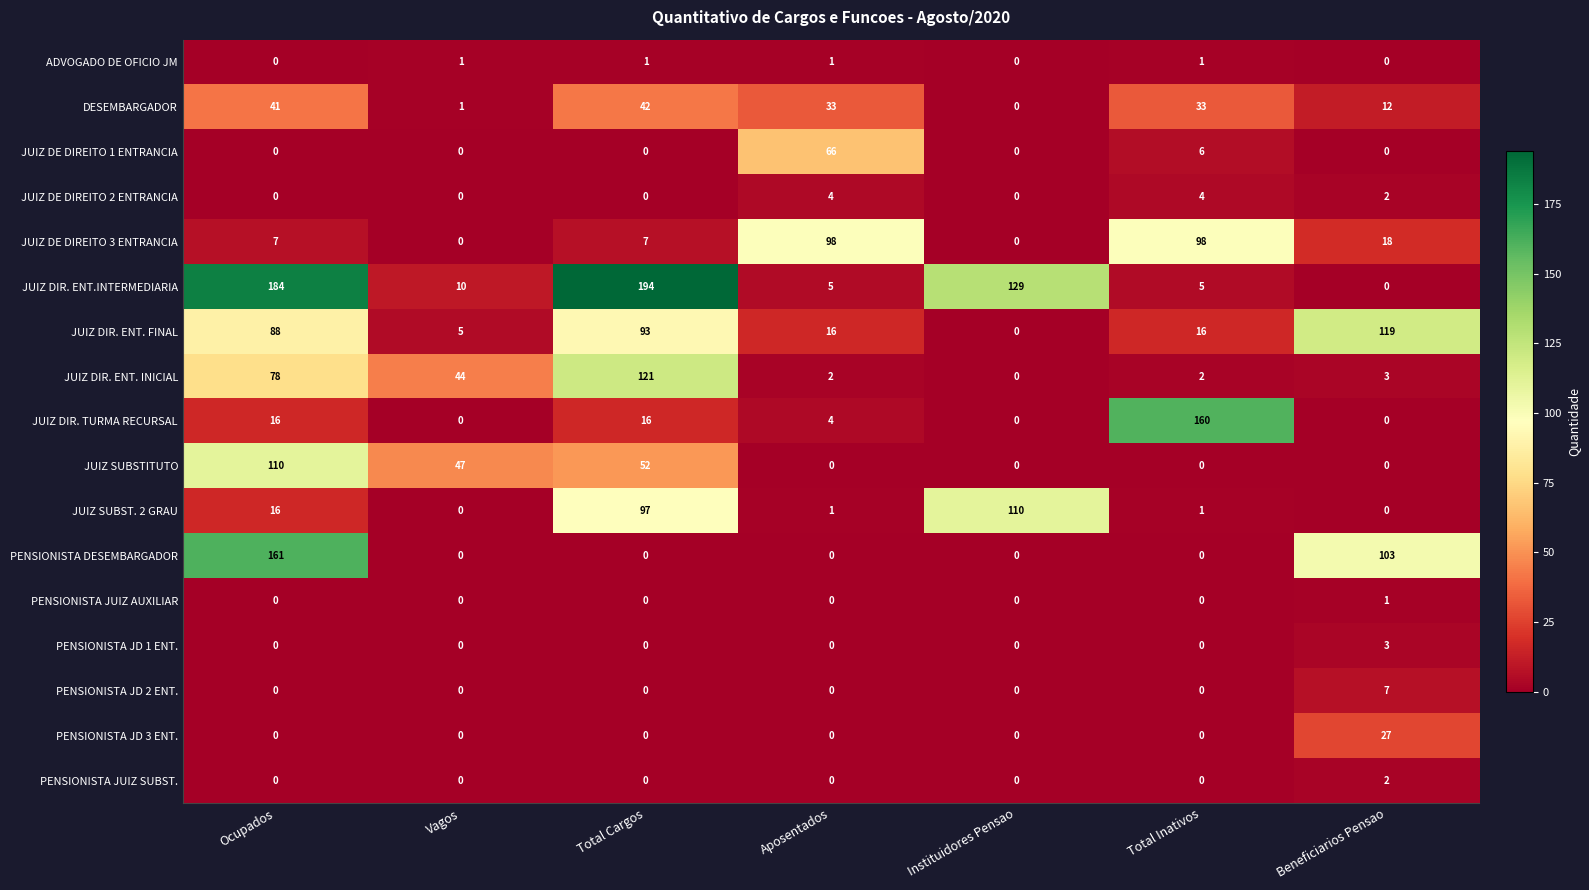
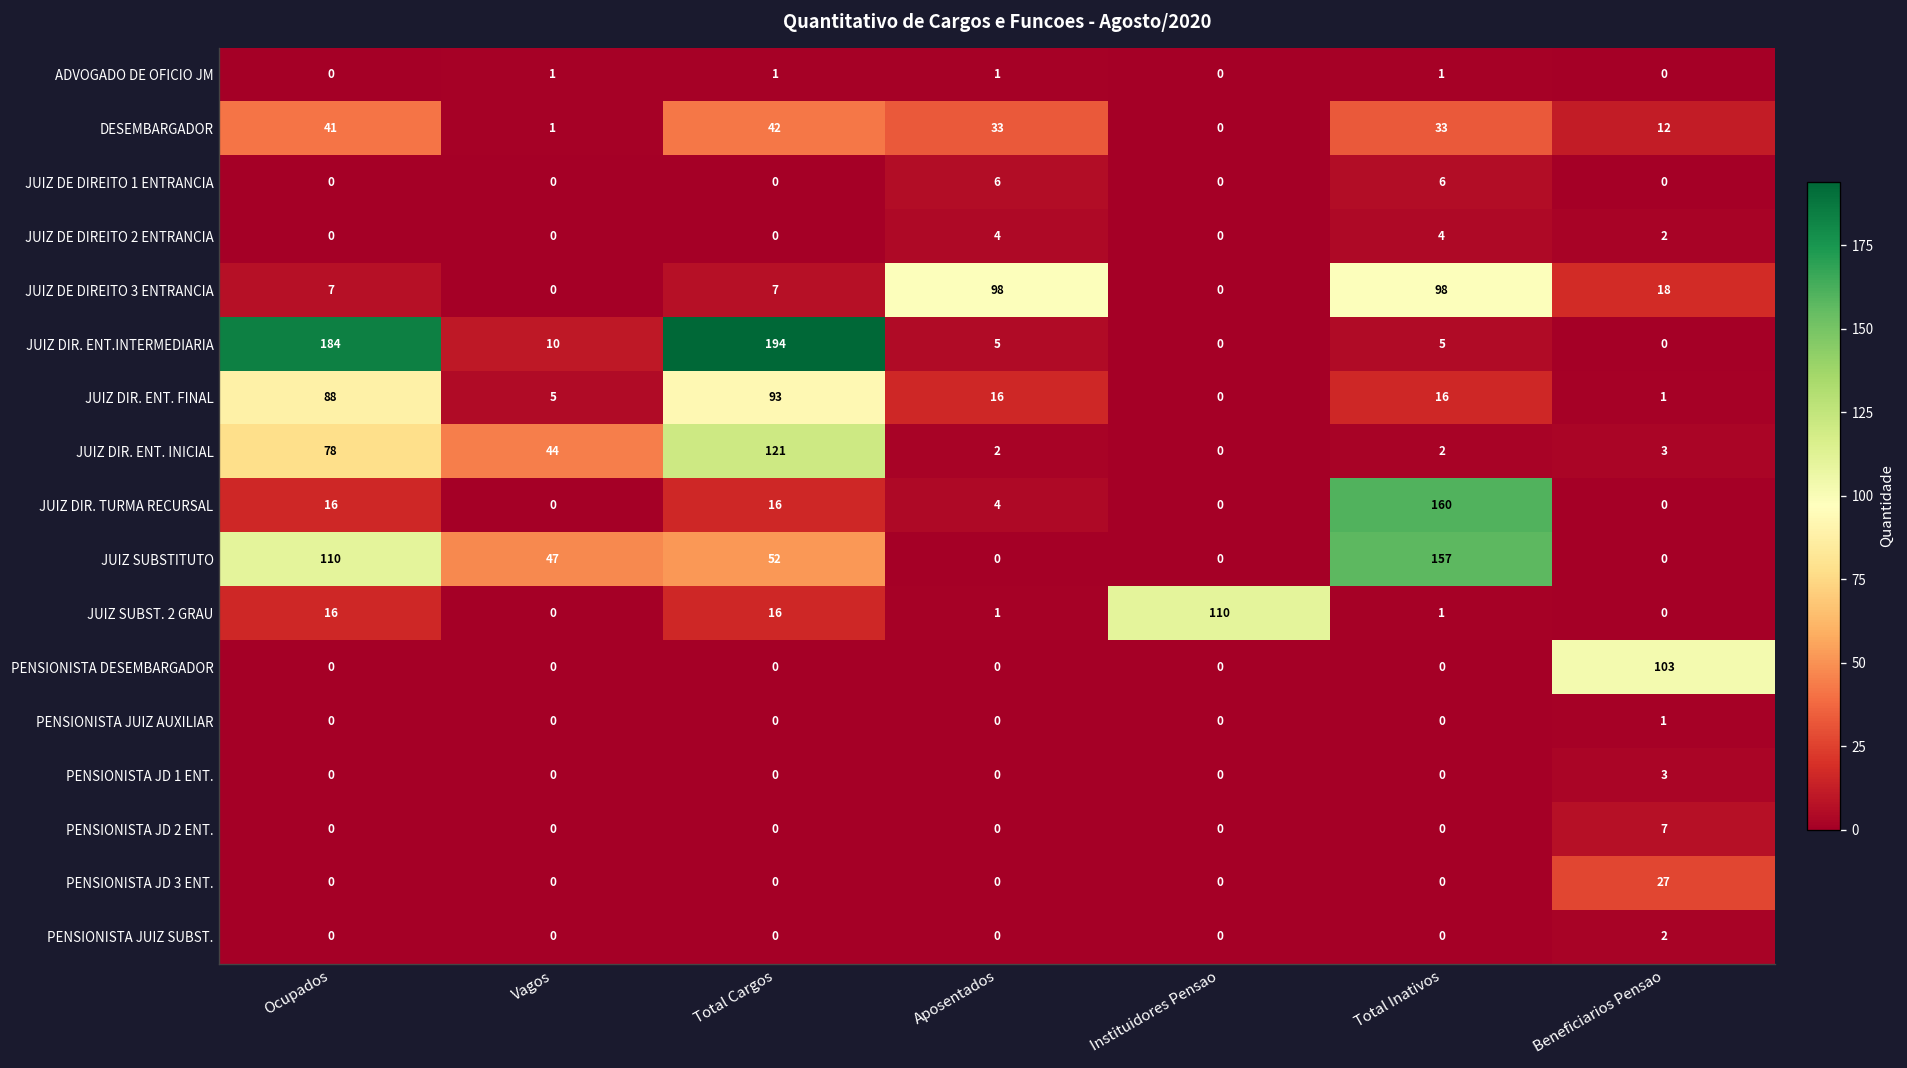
  {
    "ADVOGADO DE OFICIO JM": {
      "Ocupados": 0,
      "Vagos": 1,
      "Total Cargos": 1,
      "Aposentados": 1,
      "Instituidores Pensao": 0,
      "Total Inativos": 1,
      "Beneficiarios Pensao": 0
    },
    "DESEMBARGADOR": {
      "Ocupados": 41,
      "Vagos": 1,
      "Total Cargos": 42,
      "Aposentados": 33,
      "Instituidores Pensao": 0,
      "Total Inativos": 33,
      "Beneficiarios Pensao": 12
    },
    "JUIZ DE DIREITO 1 ENTRANCIA": {
      "Ocupados": 0,
      "Vagos": 0,
      "Total Cargos": 0,
-     "Aposentados": 66,
+     "Aposentados": 6,
      "Instituidores Pensao": 0,
      "Total Inativos": 6,
      "Beneficiarios Pensao": 0
    },
    "JUIZ DE DIREITO 2 ENTRANCIA": {
      "Ocupados": 0,
      "Vagos": 0,
      "Total Cargos": 0,
      "Aposentados": 4,
      "Instituidores Pensao": 0,
      "Total Inativos": 4,
      "Beneficiarios Pensao": 2
    },
    "JUIZ DE DIREITO 3 ENTRANCIA": {
      "Ocupados": 7,
      "Vagos": 0,
      "Total Cargos": 7,
      "Aposentados": 98,
      "Instituidores Pensao": 0,
      "Total Inativos": 98,
      "Beneficiarios Pensao": 18
    },
    "JUIZ DIR. ENT.INTERMEDIARIA": {
      "Ocupados": 184,
      "Vagos": 10,
      "Total Cargos": 194,
      "Aposentados": 5,
-     "Instituidores Pensao": 129,
+     "Instituidores Pensao": 0,
      "Total Inativos": 5,
      "Beneficiarios Pensao": 0
    },
    "JUIZ DIR. ENT. FINAL": {
      "Ocupados": 88,
      "Vagos": 5,
      "Total Cargos": 93,
      "Aposentados": 16,
      "Instituidores Pensao": 0,
      "Total Inativos": 16,
-     "Beneficiarios Pensao": 119
+     "Beneficiarios Pensao": 1
    },
    "JUIZ DIR. ENT. INICIAL": {
      "Ocupados": 78,
      "Vagos": 44,
      "Total Cargos": 121,
      "Aposentados": 2,
      "Instituidores Pensao": 0,
      "Total Inativos": 2,
      "Beneficiarios Pensao": 3
    },
    "JUIZ DIR. TURMA RECURSAL": {
      "Ocupados": 16,
      "Vagos": 0,
      "Total Cargos": 16,
      "Aposentados": 4,
      "Instituidores Pensao": 0,
      "Total Inativos": 160,
      "Beneficiarios Pensao": 0
    },
    "JUIZ SUBSTITUTO": {
      "Ocupados": 110,
      "Vagos": 47,
      "Total Cargos": 52,
      "Aposentados": 0,
      "Instituidores Pensao": 0,
-     "Total Inativos": 0,
+     "Total Inativos": 157,
      "Beneficiarios Pensao": 0
    },
    "JUIZ SUBST. 2 GRAU": {
      "Ocupados": 16,
      "Vagos": 0,
-     "Total Cargos": 97,
+     "Total Cargos": 16,
      "Aposentados": 1,
      "Instituidores Pensao": 110,
      "Total Inativos": 1,
      "Beneficiarios Pensao": 0
    },
    "PENSIONISTA DESEMBARGADOR": {
-     "Ocupados": 161,
+     "Ocupados": 0,
      "Vagos": 0,
      "Total Cargos": 0,
      "Aposentados": 0,
      "Instituidores Pensao": 0,
      "Total Inativos": 0,
      "Beneficiarios Pensao": 103
    },
    "PENSIONISTA JUIZ AUXILIAR": {
      "Ocupados": 0,
      "Vagos": 0,
      "Total Cargos": 0,
      "Aposentados": 0,
      "Instituidores Pensao": 0,
      "Total Inativos": 0,
      "Beneficiarios Pensao": 1
    },
    "PENSIONISTA JD 1 ENT.": {
      "Ocupados": 0,
      "Vagos": 0,
      "Total Cargos": 0,
      "Aposentados": 0,
      "Instituidores Pensao": 0,
      "Total Inativos": 0,
      "Beneficiarios Pensao": 3
    },
    "PENSIONISTA JD 2 ENT.": {
      "Ocupados": 0,
      "Vagos": 0,
      "Total Cargos": 0,
      "Aposentados": 0,
      "Instituidores Pensao": 0,
      "Total Inativos": 0,
      "Beneficiarios Pensao": 7
    },
    "PENSIONISTA JD 3 ENT.": {
      "Ocupados": 0,
      "Vagos": 0,
      "Total Cargos": 0,
      "Aposentados": 0,
      "Instituidores Pensao": 0,
      "Total Inativos": 0,
      "Beneficiarios Pensao": 27
    },
    "PENSIONISTA JUIZ SUBST.": {
      "Ocupados": 0,
      "Vagos": 0,
      "Total Cargos": 0,
      "Aposentados": 0,
      "Instituidores Pensao": 0,
      "Total Inativos": 0,
      "Beneficiarios Pensao": 2
    }
  }
